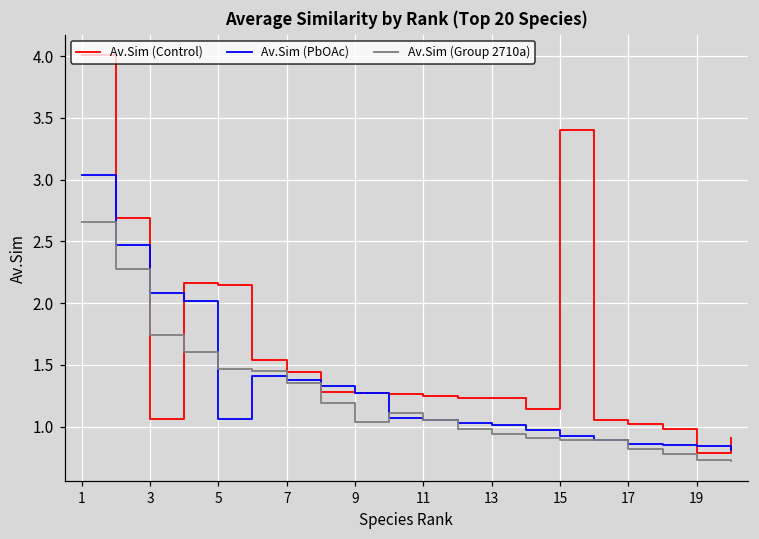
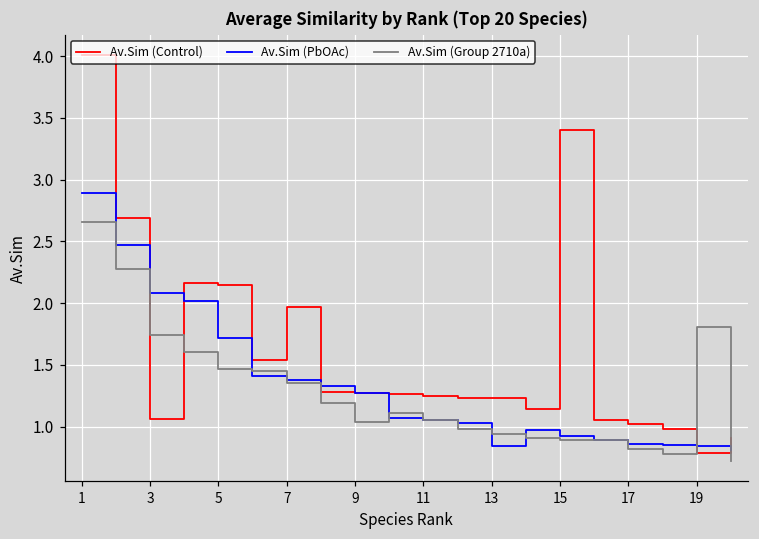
  {
    "Av.Sim (Control)": {
      "3": 1.06,
      "5": 2.15,
-     "7": 1.44,
+     "7": 1.97,
      "11": 1.25,
      "13": 1.23,
      "15": 3.40,
      "17": 1.02,
      "19": 0.79
    },
    "Av.Sim (PbOAc)": {
-     "1": 3.04,
+     "1": 2.89,
      "3": 2.08,
-     "5": 1.06,
+     "5": 1.72,
      "7": 1.38,
-     "13": 1.01,
+     "13": 0.84,
      "15": 0.92,
      "17": 0.86,
      "19": 0.84
    },
    "Av.Sim (Group 2710a)": {
      "1": 2.66,
      "3": 1.74,
      "5": 1.47,
      "7": 1.35,
      "9": 1.04,
      "13": 0.94,
      "15": 0.89,
      "17": 0.82,
-     "19": 0.73
+     "19": 1.81
    }
  }
